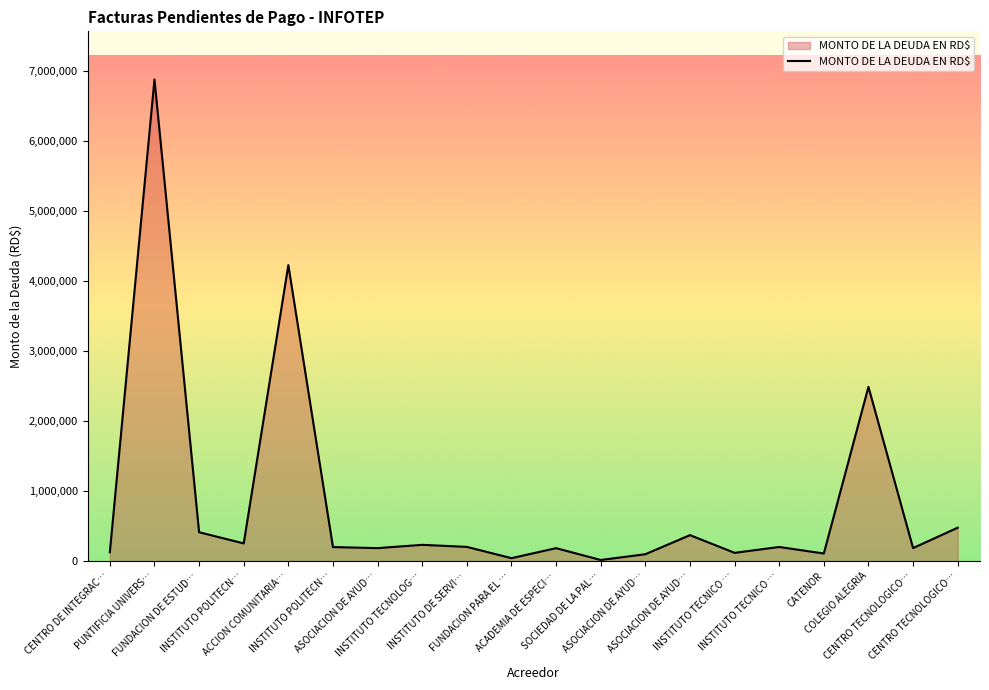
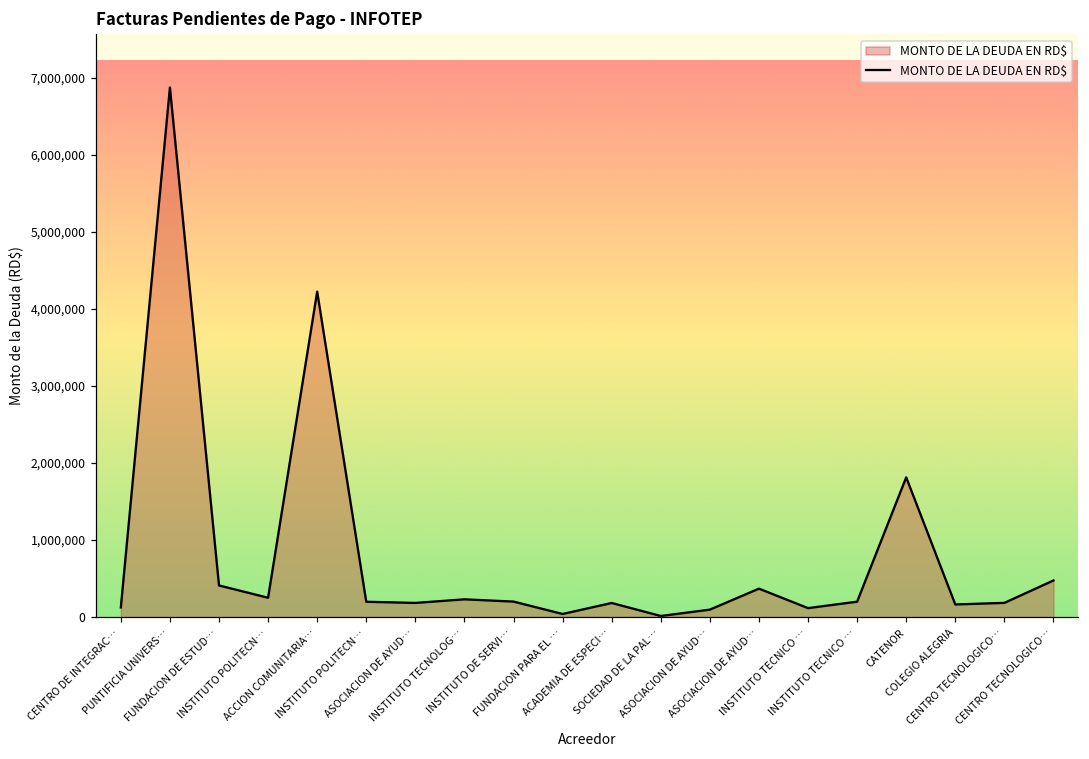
  {
    "CENTRO DE INTEGRAC…": "100,000",
    "PUNTIFICIA UNIVERS…": "6,900,000",
    "FUNDACION DE ESTUD…": "400,000",
    "ACCION COMUNITARIA…": "4,200,000",
    "INSTITUTO TECNOLOG…": "200,000",
    "INSTITUTO DE SERVI…": "200,000",
    "FUNDACION PARA EL …": "0",
    "ACADEMIA DE ESPECI…": "200,000",
    "SOCIEDAD DE LA PAL…": "0",
-   "CATENOR": "100,000",
-   "COLEGIO ALEGRIA": "2,500,000"
+   "CATENOR": "1,800,000",
+   "COLEGIO ALEGRIA": "200,000"
  }
